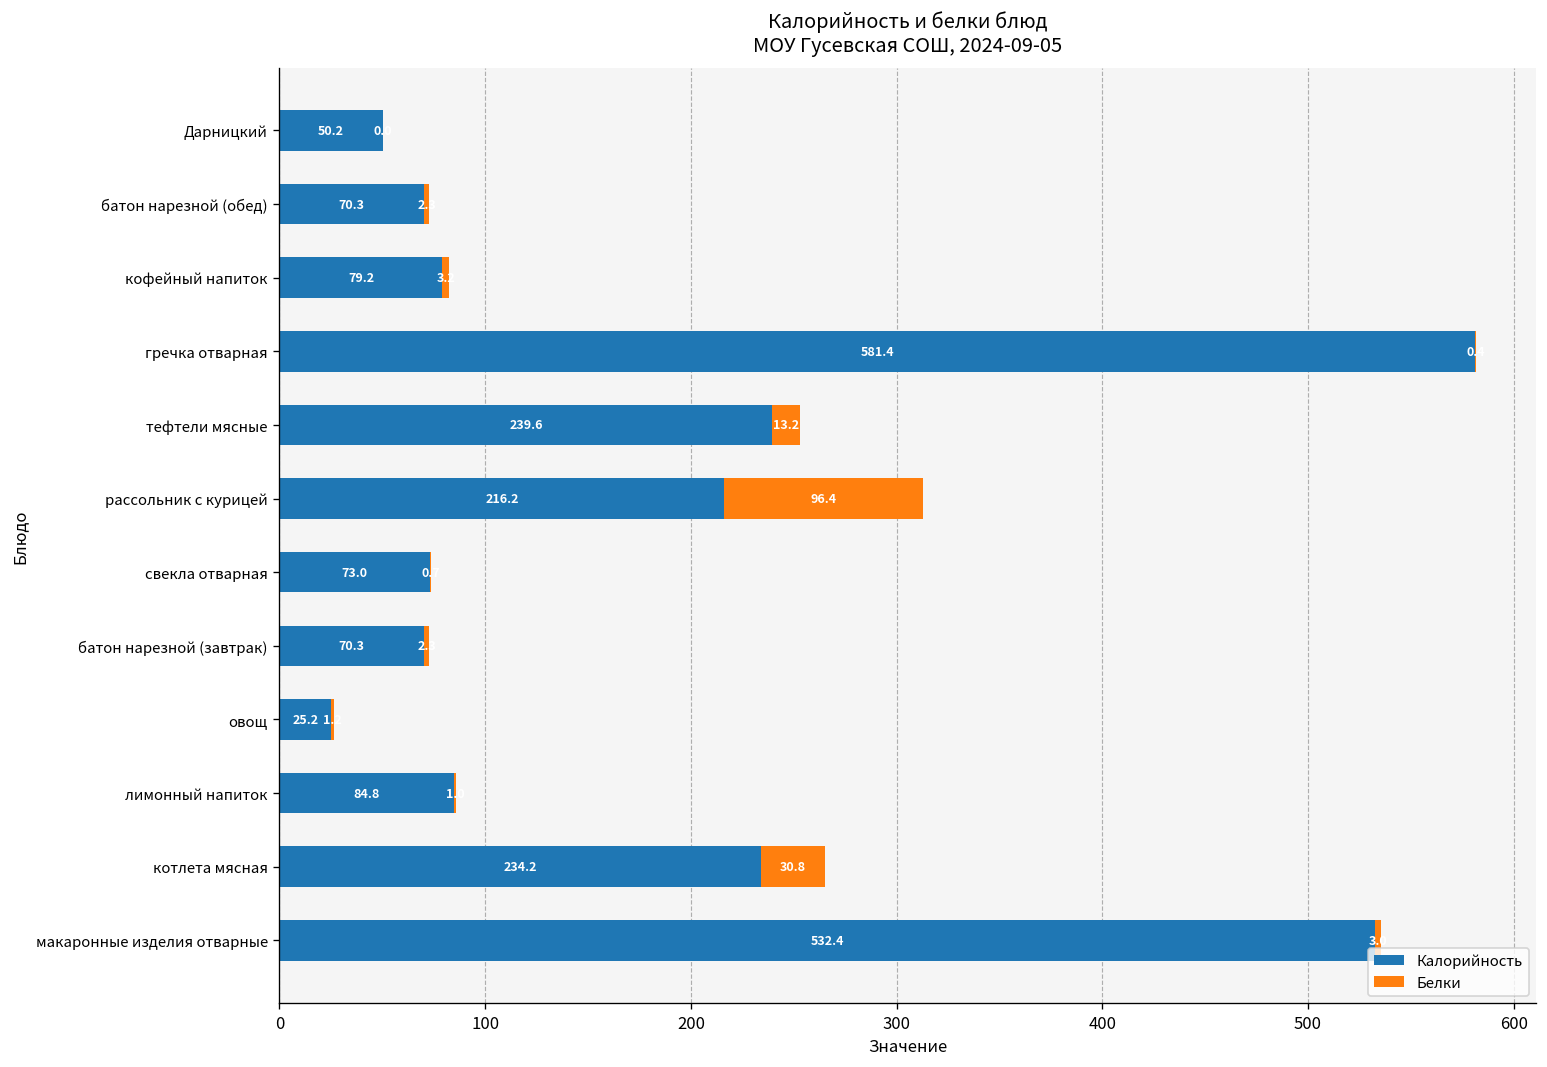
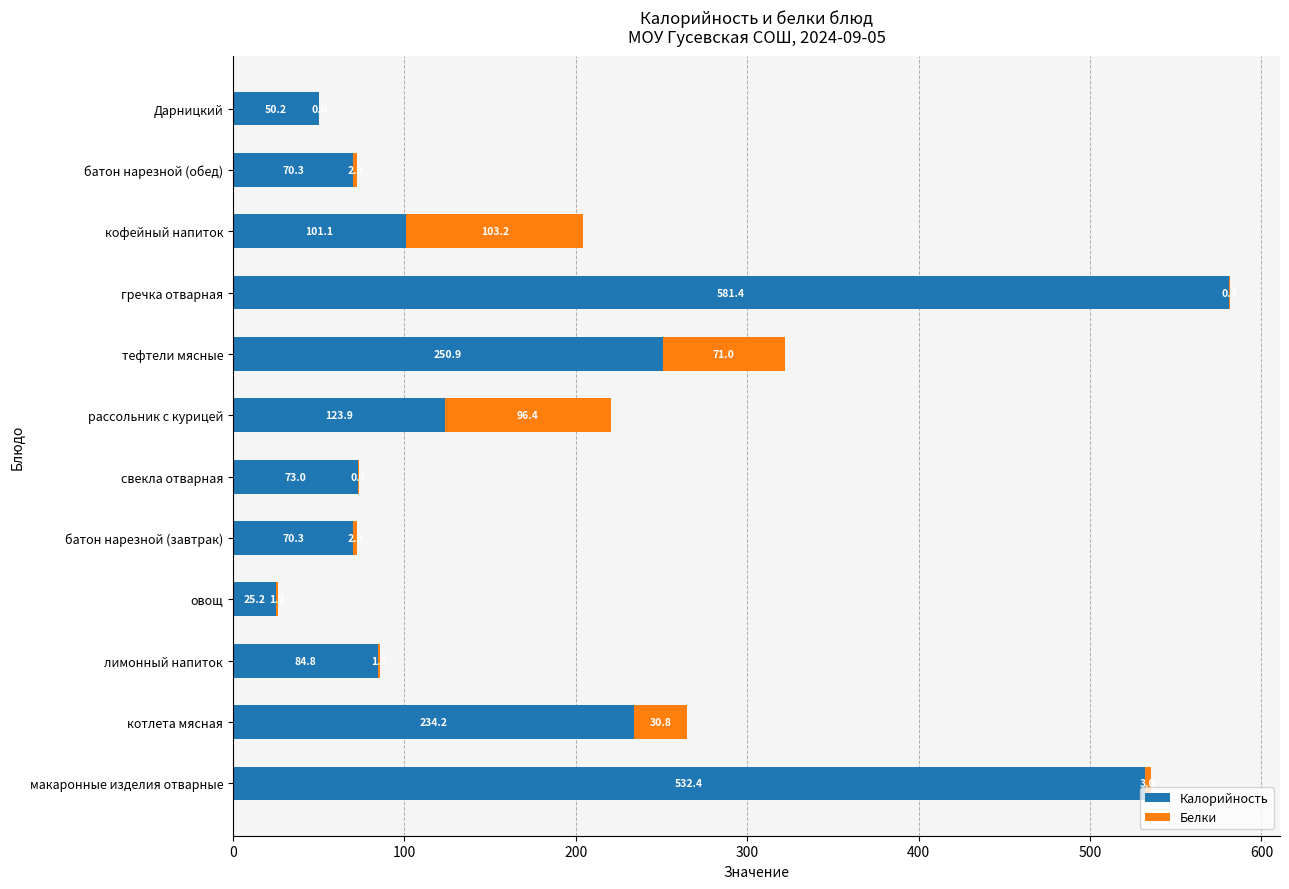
  {
    "Калорийность": {
      "Дарницкий": 50.2,
      "батон нарезной (обед)": 70.3,
-     "кофейный напиток": 79.2,
+     "кофейный напиток": 101.1,
      "гречка отварная": 581.4,
-     "тефтели мясные": 239.6,
-     "рассольник с курицей": 216.2,
+     "тефтели мясные": 250.9,
+     "рассольник с курицей": 123.9,
      "свекла отварная": 73.0,
      "батон нарезной (завтрак)": 70.3,
      "овощ": 25.2,
      "лимонный напиток": 84.8,
      "котлета мясная": 234.2,
      "макаронные изделия отварные": 532.4
    },
    "Белки": {
      "батон нарезной (обед)": 2.3,
-     "кофейный напиток": 3.2,
-     "тефтели мясные": 13.2,
+     "кофейный напиток": 103.2,
+     "тефтели мясные": 71.0,
      "рассольник с курицей": 96.4,
      "батон нарезной (завтрак)": 2.3,
      "овощ": 1.2,
      "лимонный напиток": 1.0,
      "котлета мясная": 30.8
    }
  }
